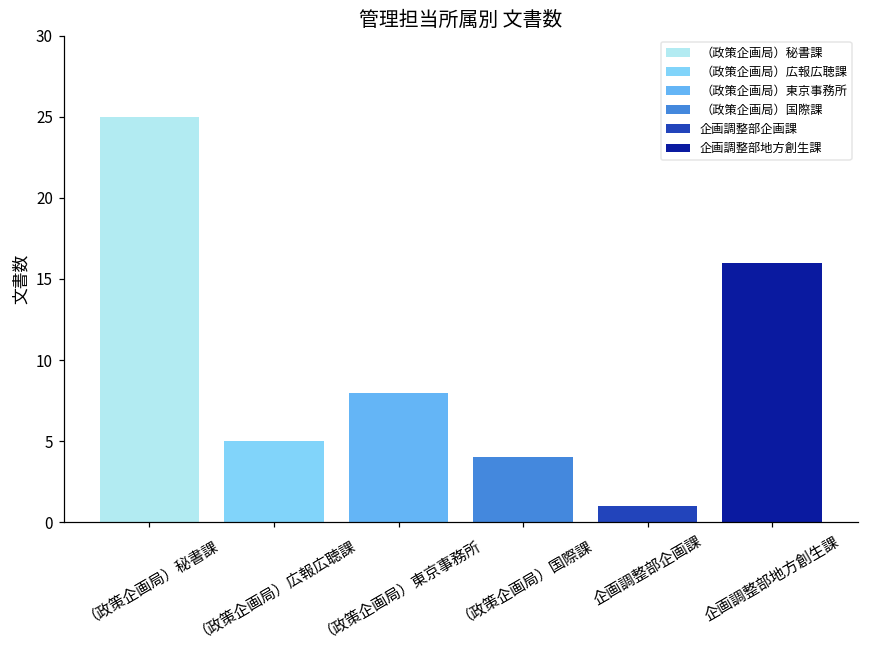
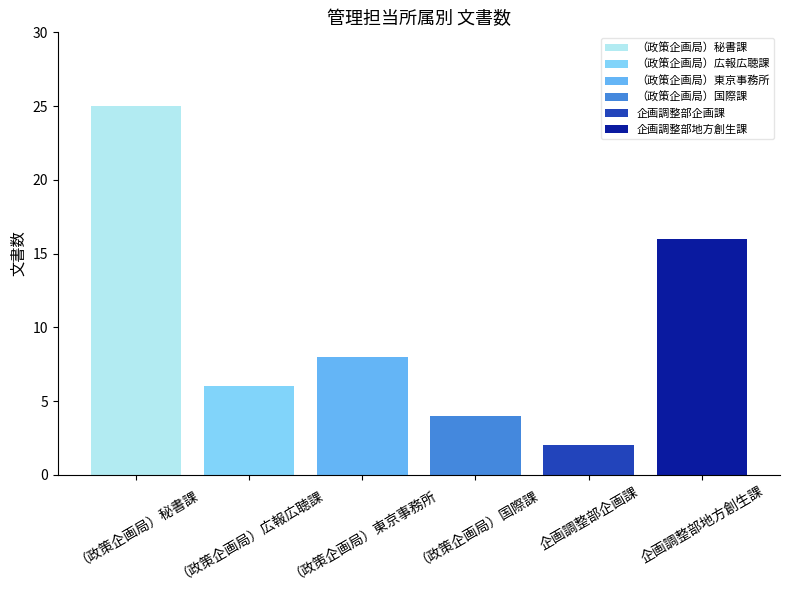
  {
    "（政策企画局）秘書課": 25,
-   "（政策企画局）広報広聴課": 5,
+   "（政策企画局）広報広聴課": 6,
    "（政策企画局）東京事務所": 8,
    "（政策企画局）国際課": 4,
-   "企画調整部企画課": 1,
+   "企画調整部企画課": 2,
    "企画調整部地方創生課": 16
  }
